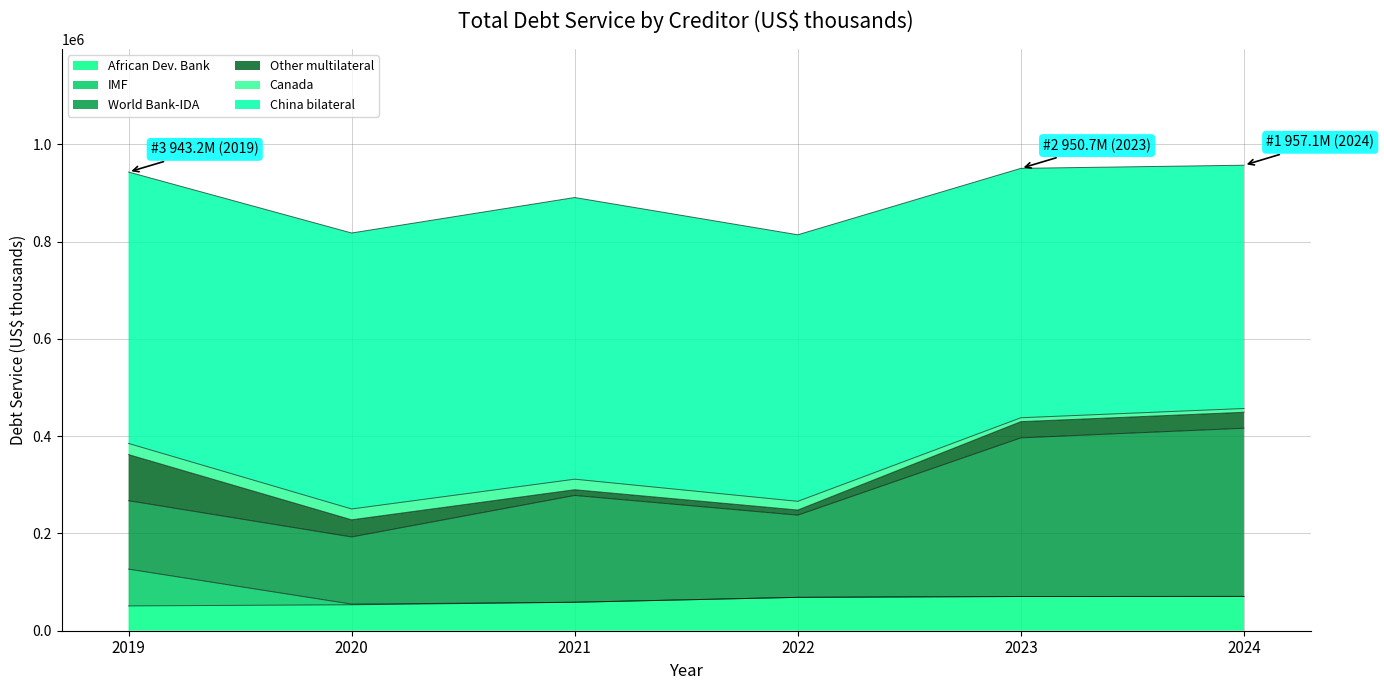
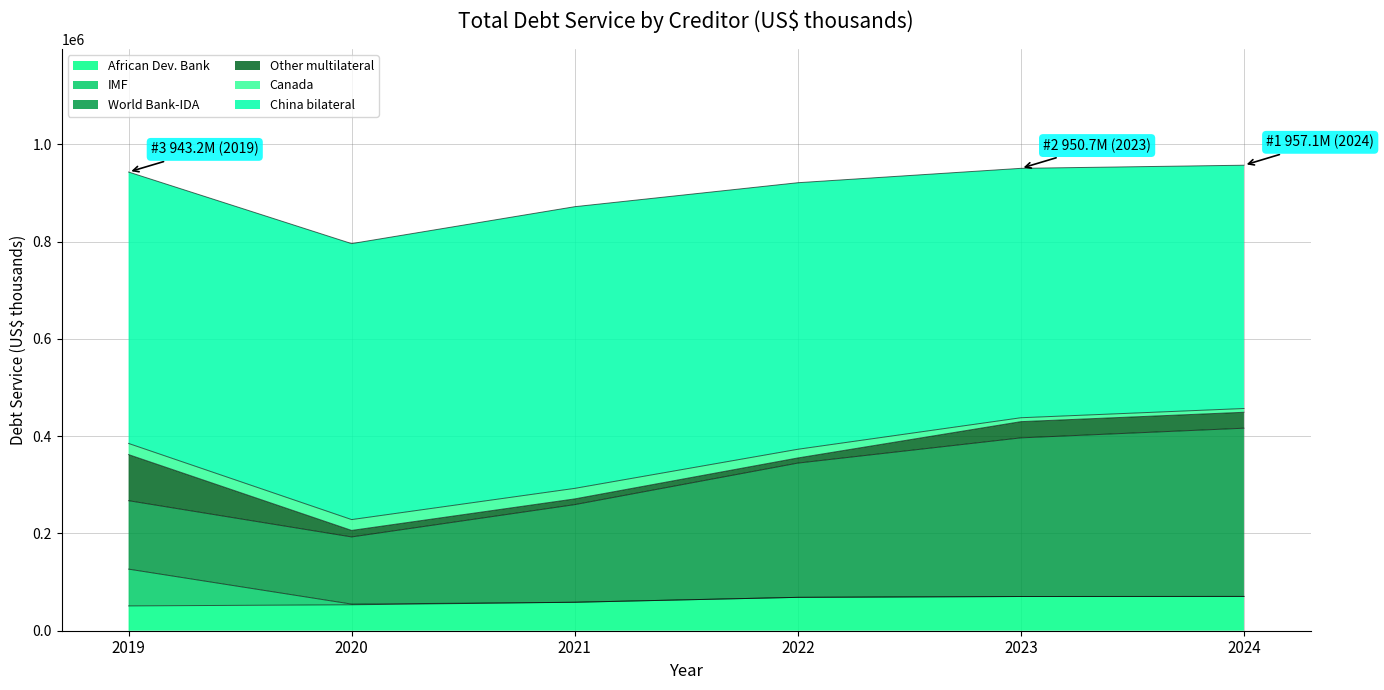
  {
    "IMF": {
      "2019": 80000
    },
    "World Bank-IDA": {
      "2019": 140000,
      "2020": 140000,
-     "2021": 220000,
-     "2022": 170000,
+     "2021": 200000,
+     "2022": 280000,
      "2023": 330000,
      "2024": 350000
    },
    "Other multilateral": {
      "2019": 90000,
-     "2020": 40000,
+     "2020": 10000,
      "2021": 10000,
      "2022": 10000,
      "2023": 30000,
      "2024": 30000
    }
  }
